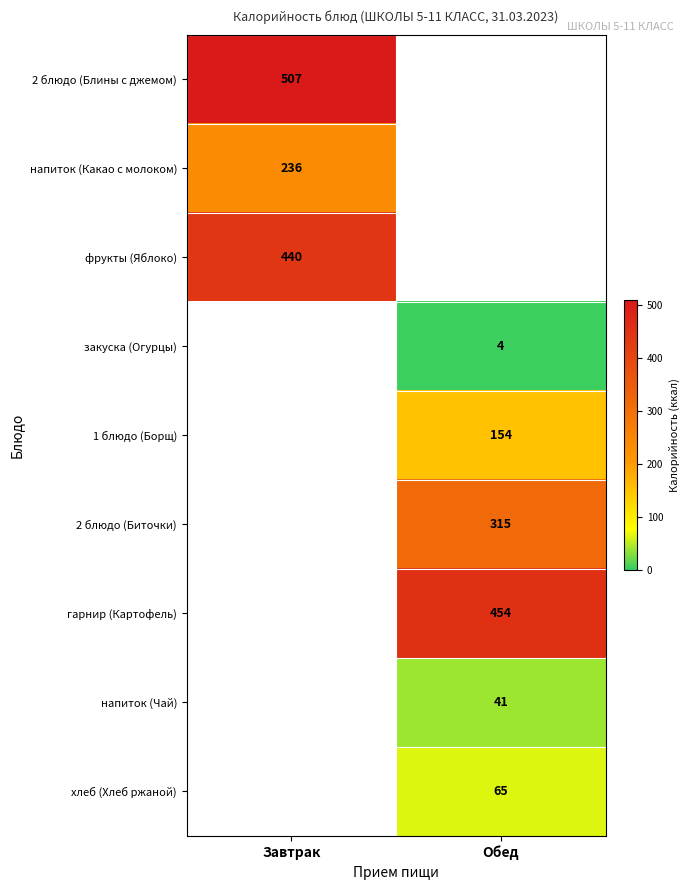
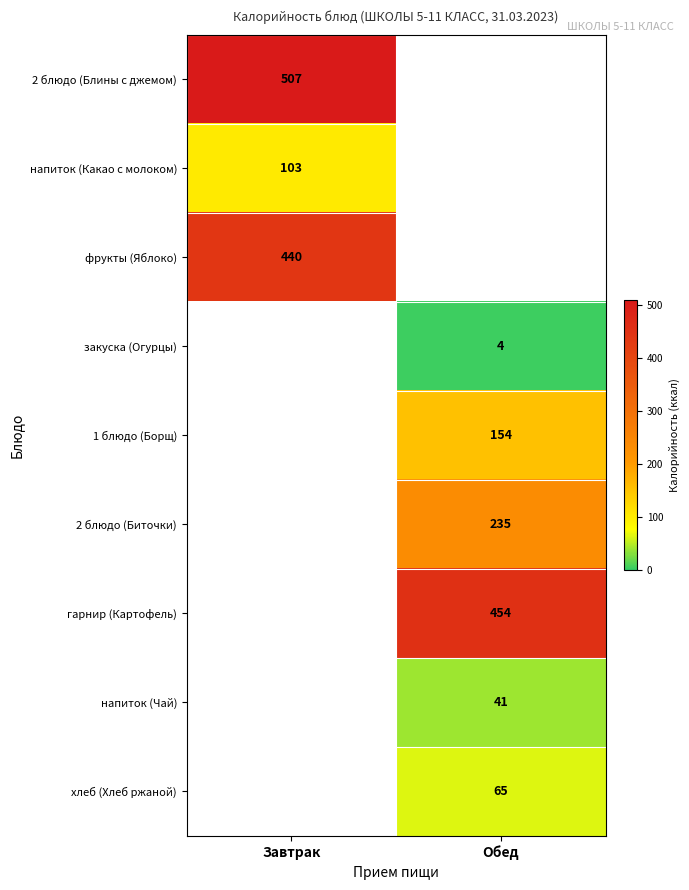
  {
    "2 блюдо (Блины с джемом)": {
      "Завтрак": 507
    },
    "напиток (Какао с молоком)": {
-     "Завтрак": 236
+     "Завтрак": 103
    },
    "фрукты (Яблоко)": {
      "Завтрак": 440
    },
    "закуска (Огурцы)": {
      "Обед": 4
    },
    "1 блюдо (Борщ)": {
      "Обед": 154
    },
    "2 блюдо (Биточки)": {
-     "Обед": 315
+     "Обед": 235
    },
    "гарнир (Картофель)": {
      "Обед": 454
    },
    "напиток (Чай)": {
      "Обед": 41
    },
    "хлеб (Хлеб ржаной)": {
      "Обед": 65
    }
  }
